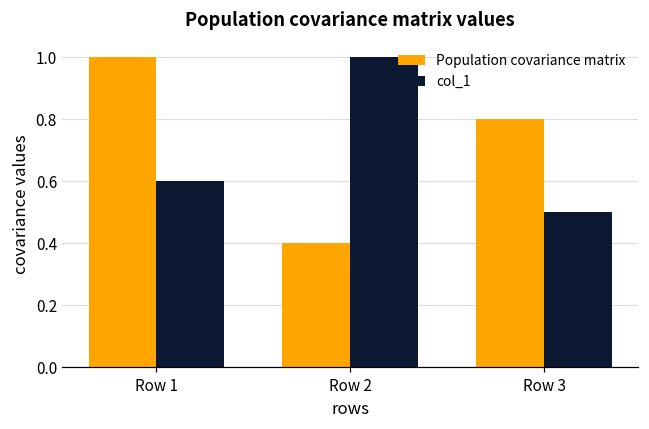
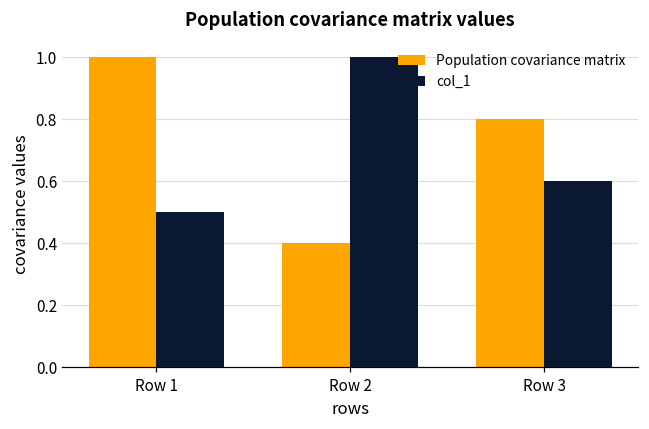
  {
    "Population covariance matrix": {
      "Row 1": 1.0,
      "Row 2": 0.4,
      "Row 3": 0.8
    },
    "col_1": {
-     "Row 1": 0.6,
+     "Row 1": 0.5,
      "Row 2": 1.0,
-     "Row 3": 0.5
+     "Row 3": 0.6
    }
  }
